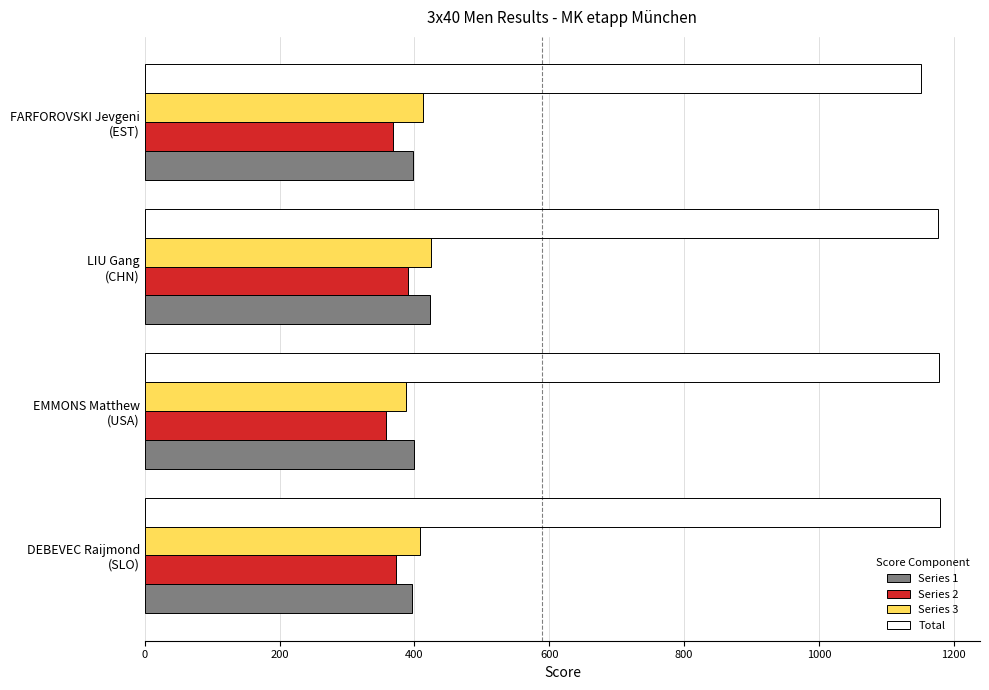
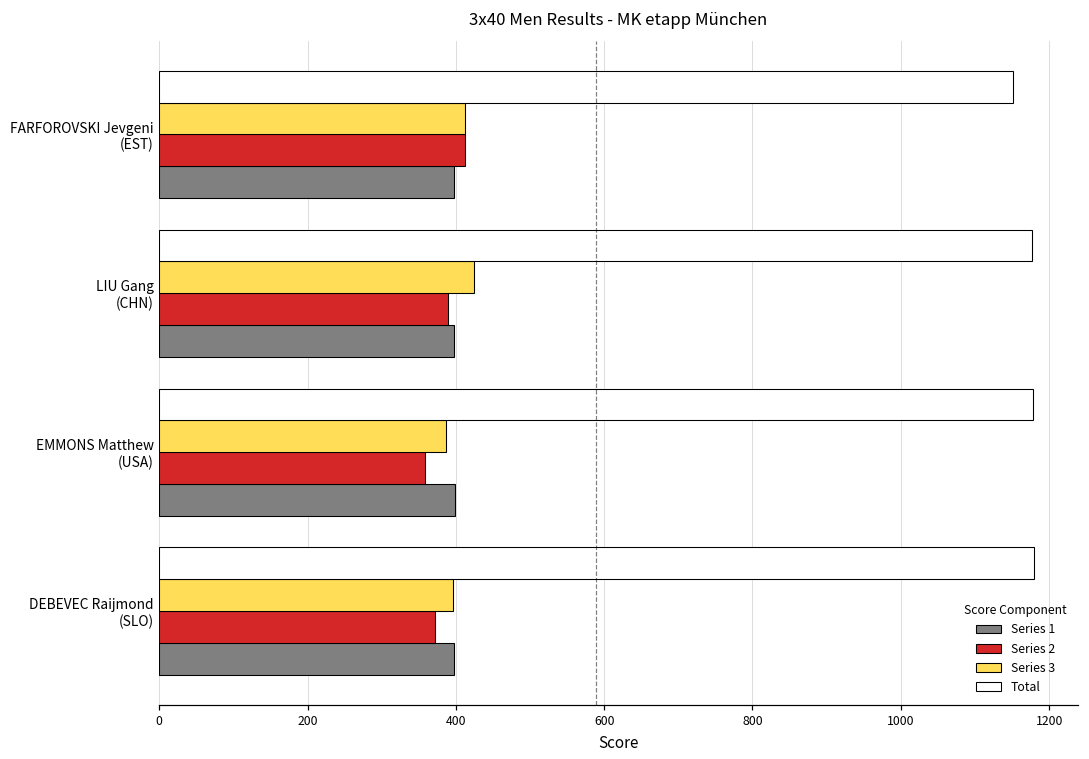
  {
    "Series 1": {
      "FARFOROVSKI Jevgeni (EST)": 400,
-     "LIU Gang (CHN)": 420,
+     "LIU Gang (CHN)": 400,
      "EMMONS Matthew (USA)": 400,
      "DEBEVEC Raijmond (SLO)": 400
    },
    "Series 2": {
-     "FARFOROVSKI Jevgeni (EST)": 370,
+     "FARFOROVSKI Jevgeni (EST)": 410,
      "LIU Gang (CHN)": 390,
      "EMMONS Matthew (USA)": 360,
      "DEBEVEC Raijmond (SLO)": 370
    },
    "Series 3": {
      "FARFOROVSKI Jevgeni (EST)": 410,
      "LIU Gang (CHN)": 430,
      "EMMONS Matthew (USA)": 390,
-     "DEBEVEC Raijmond (SLO)": 410
+     "DEBEVEC Raijmond (SLO)": 400
    },
    "Total": {
      "FARFOROVSKI Jevgeni (EST)": 1150,
      "LIU Gang (CHN)": 1180,
      "EMMONS Matthew (USA)": 1180,
      "DEBEVEC Raijmond (SLO)": 1180
    }
  }
